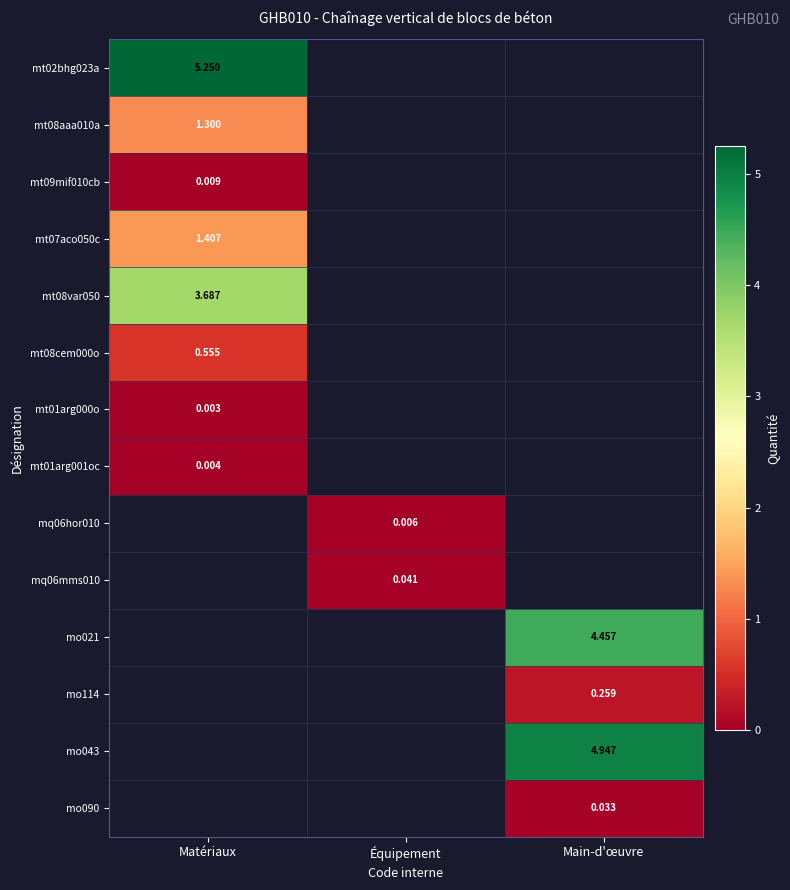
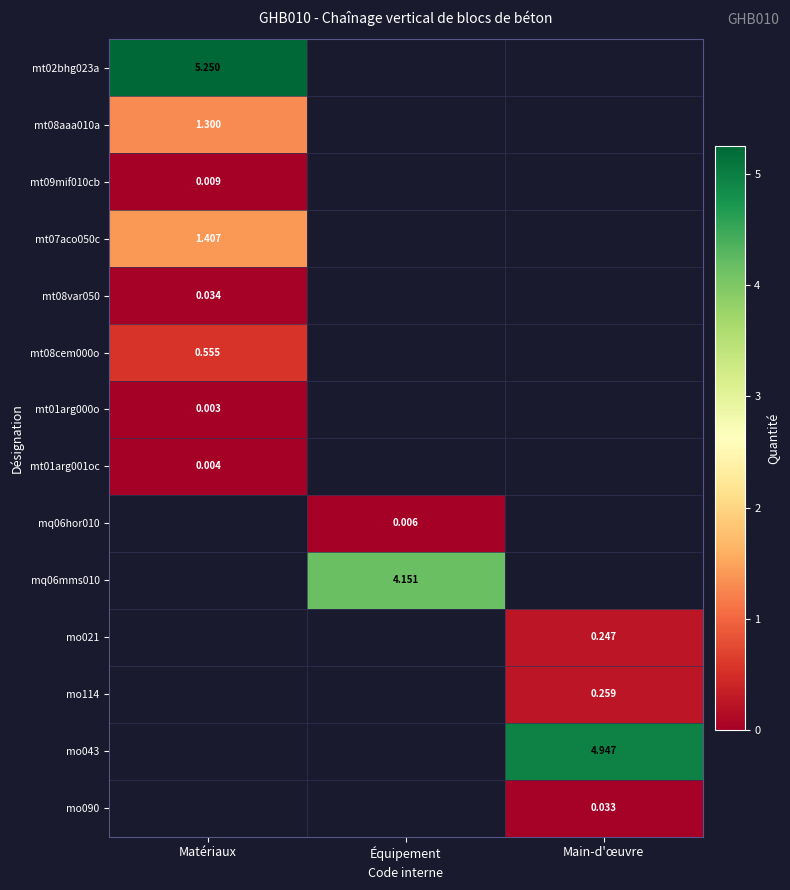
  {
    "mt02bhg023a": {
      "Matériaux": 5.250
    },
    "mt08aaa010a": {
      "Matériaux": 1.300
    },
    "mt09mif010cb": {
      "Matériaux": 0.009
    },
    "mt07aco050c": {
      "Matériaux": 1.407
    },
    "mt08var050": {
-     "Matériaux": 3.687
+     "Matériaux": 0.034
    },
    "mt08cem000o": {
      "Matériaux": 0.555
    },
    "mt01arg000o": {
      "Matériaux": 0.003
    },
    "mt01arg001oc": {
      "Matériaux": 0.004
    },
    "mq06hor010": {
      "Équipement": 0.006
    },
    "mq06mms010": {
-     "Équipement": 0.041
+     "Équipement": 4.151
    },
    "mo021": {
-     "Main-d'œuvre": 4.457
+     "Main-d'œuvre": 0.247
    },
    "mo114": {
      "Main-d'œuvre": 0.259
    },
    "mo043": {
      "Main-d'œuvre": 4.947
    },
    "mo090": {
      "Main-d'œuvre": 0.033
    }
  }
